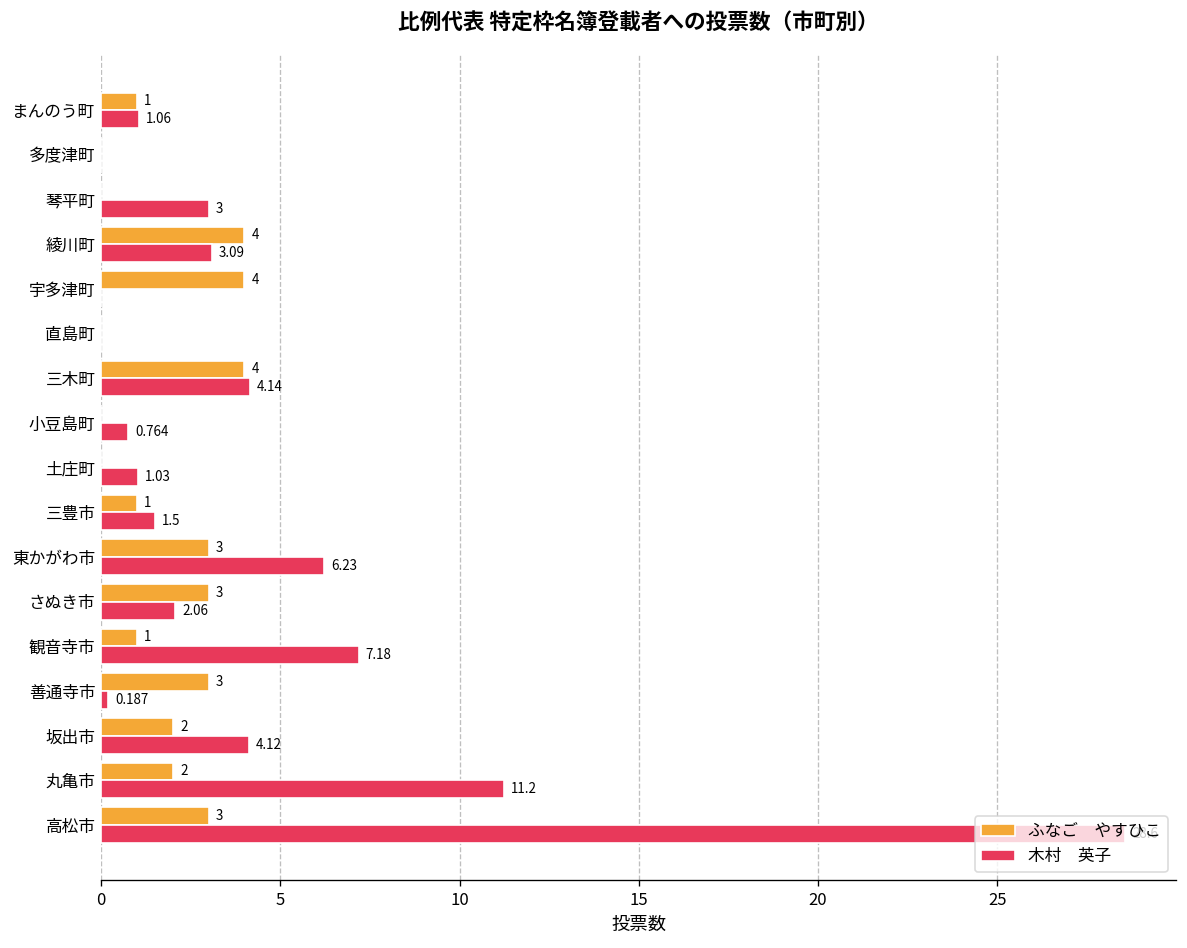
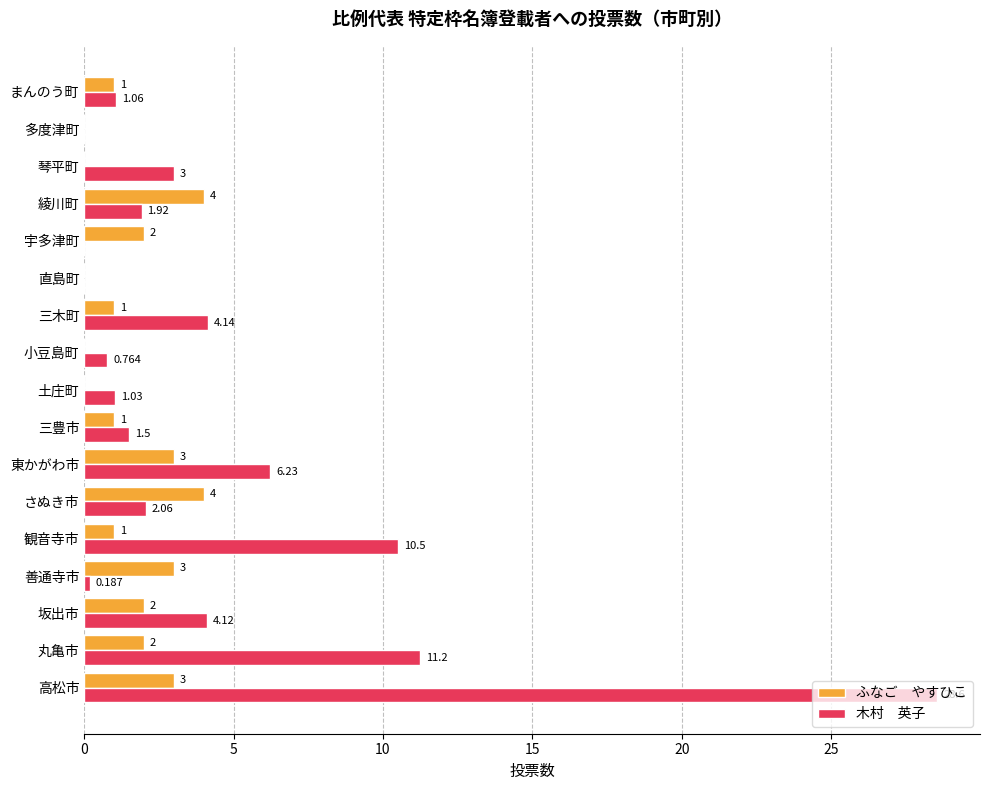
  {
    "ふなご やすひこ": {
      "まんのう町": 1,
      "綾川町": 4,
-     "宇多津町": 4,
-     "三木町": 4,
+     "宇多津町": 2,
+     "三木町": 1,
      "三豊市": 1,
      "東かがわ市": 3,
-     "さぬき市": 3,
+     "さぬき市": 4,
      "観音寺市": 1,
      "善通寺市": 3,
      "坂出市": 2,
      "丸亀市": 2,
      "高松市": 3
    },
    "木村 英子": {
      "まんのう町": 1.06,
      "琴平町": 3,
-     "綾川町": 3.09,
+     "綾川町": 1.92,
      "三木町": 4.14,
      "小豆島町": 0.764,
      "土庄町": 1.03,
      "三豊市": 1.5,
      "東かがわ市": 6.23,
      "さぬき市": 2.06,
-     "観音寺市": 7.18,
+     "観音寺市": 10.5,
      "善通寺市": 0.187,
      "坂出市": 4.12,
      "丸亀市": 11.2
    }
  }
